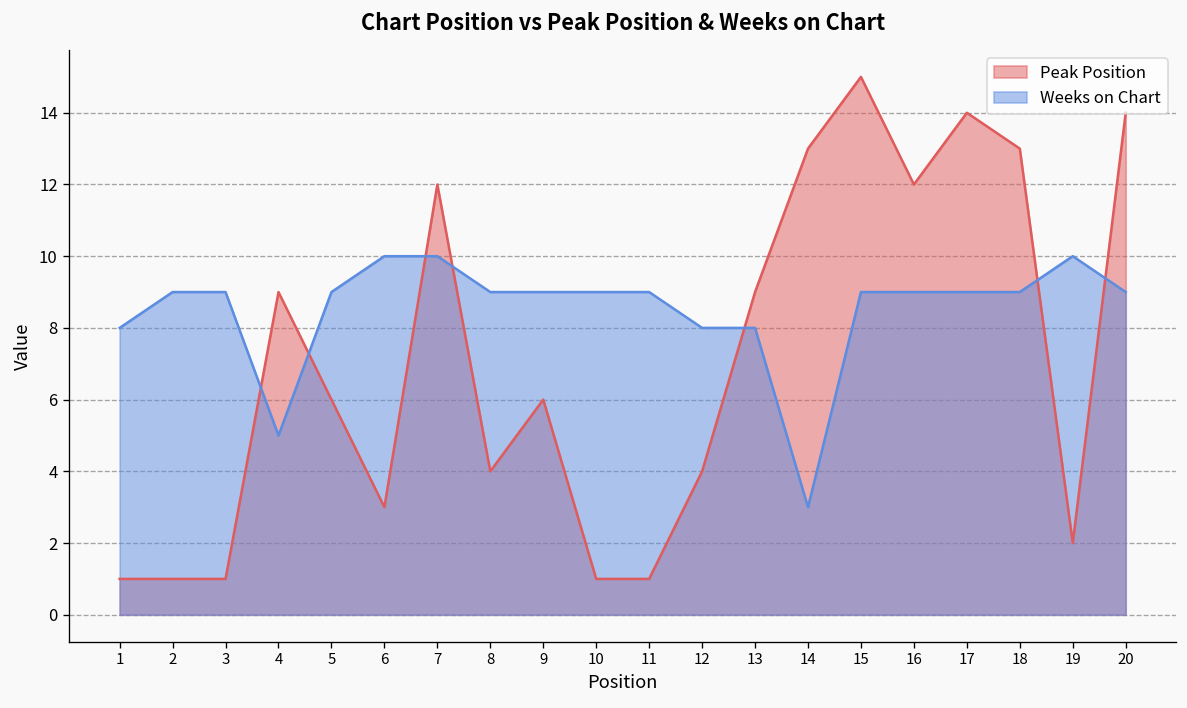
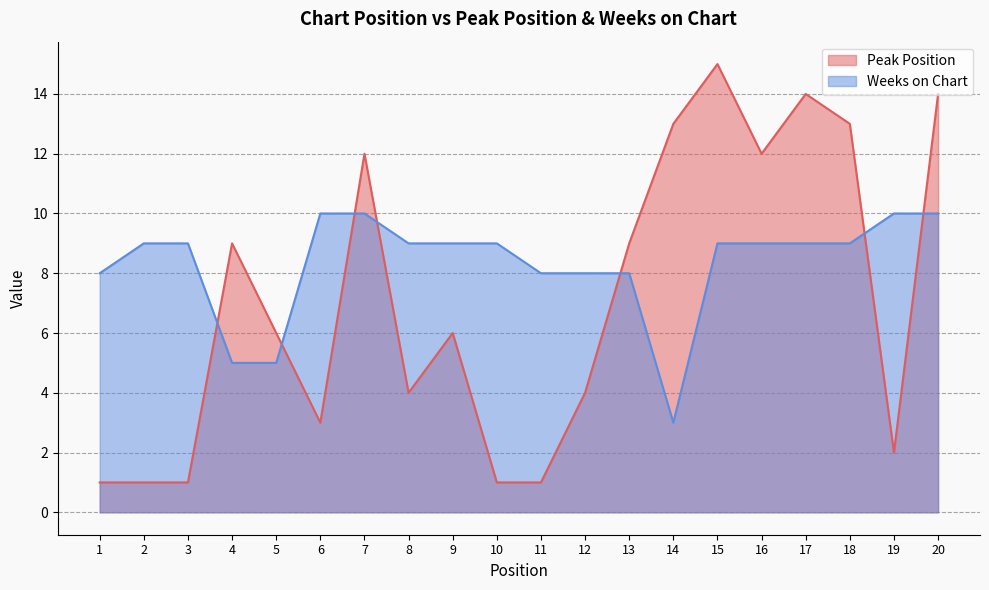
  {
    "Peak Position": {
      "1": 1,
      "2": 1,
      "3": 1,
      "4": 9,
      "5": 6,
      "6": 3,
      "7": 12,
      "8": 4,
      "9": 6,
      "10": 1,
      "11": 1,
      "12": 4,
      "13": 9,
      "14": 13,
      "15": 15,
      "16": 12,
      "17": 14,
      "18": 13,
      "19": 2
    },
    "Weeks on Chart": {
      "1": 8,
      "2": 9,
      "3": 9,
      "4": 5,
-     "5": 9,
+     "5": 5,
      "6": 10,
      "7": 10,
      "8": 9,
      "9": 9,
      "10": 9,
-     "11": 9,
+     "11": 8,
      "12": 8,
      "13": 8,
      "14": 3,
      "15": 9,
      "16": 9,
      "17": 9,
      "18": 9,
      "19": 10,
-     "20": 9
+     "20": 10
    }
  }
